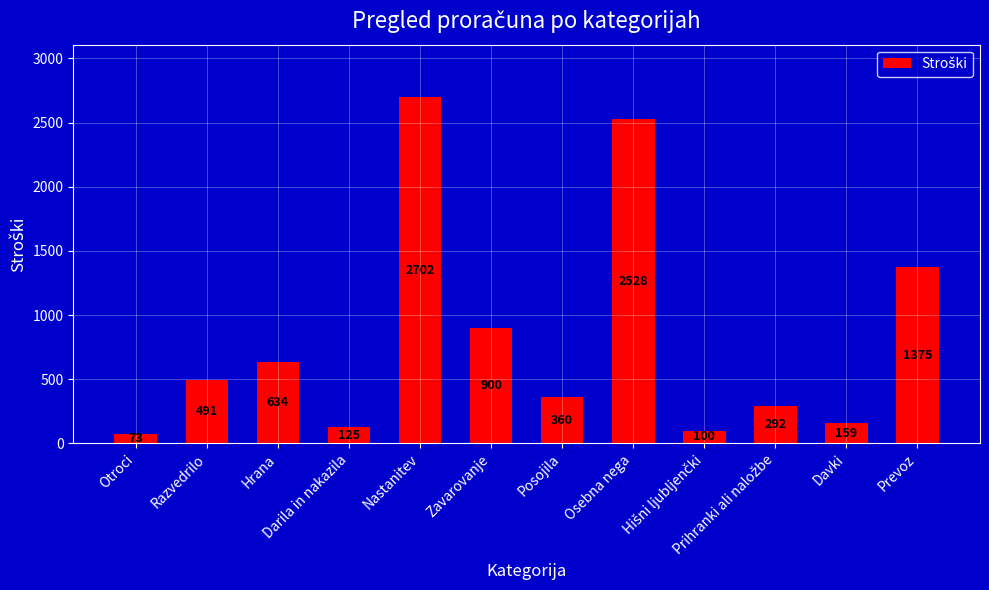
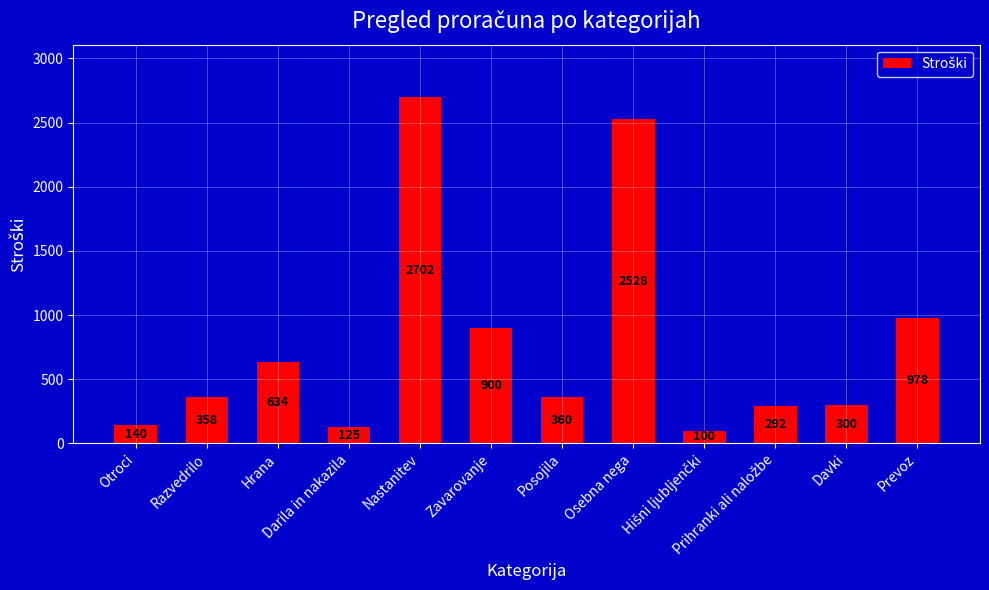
  {
-   "Otroci": 73,
-   "Razvedrilo": 491,
+   "Otroci": 140,
+   "Razvedrilo": 358,
    "Hrana": 634,
    "Darila in nakazila": 125,
    "Nastanitev": 2702,
    "Zavarovanje": 900,
    "Posojila": 360,
    "Osebna nega": 2528,
    "Hišni ljubljenčki": 100,
    "Prihranki ali naložbe": 292,
-   "Davki": 159,
-   "Prevoz": 1375
+   "Davki": 300,
+   "Prevoz": 978
  }
